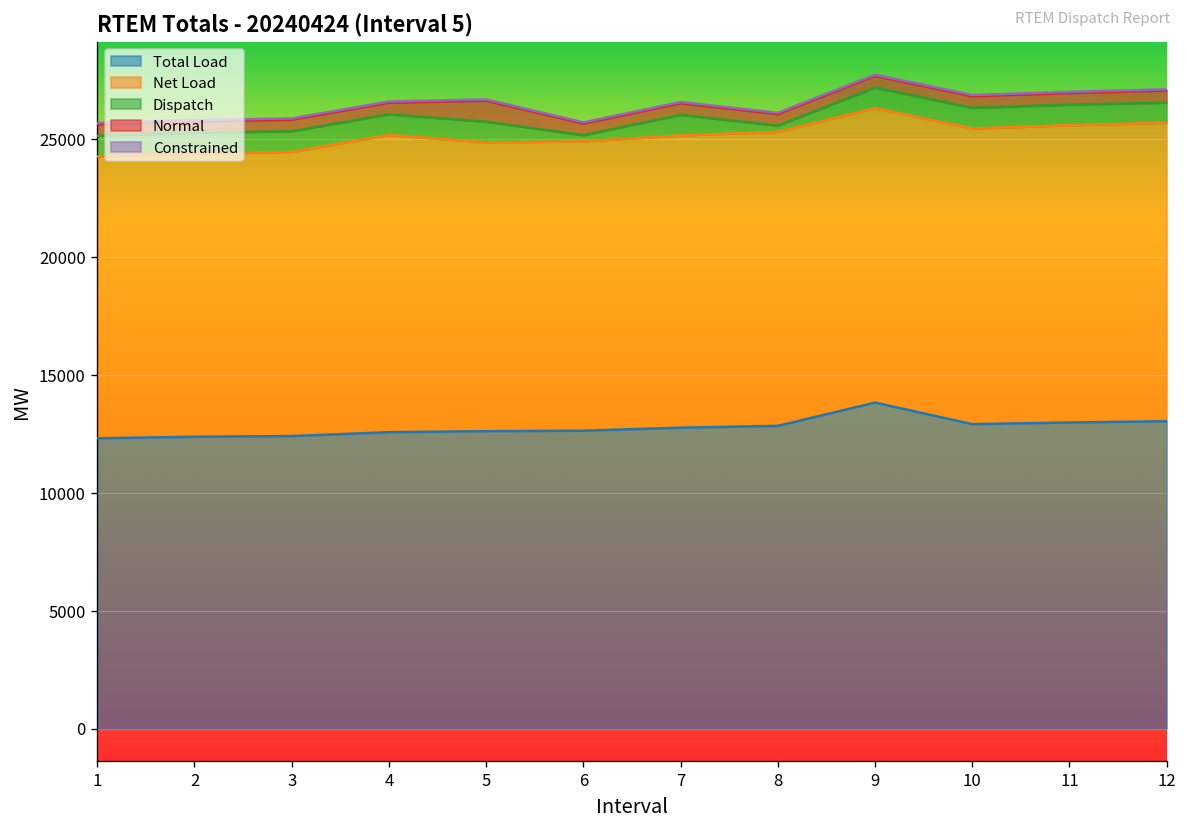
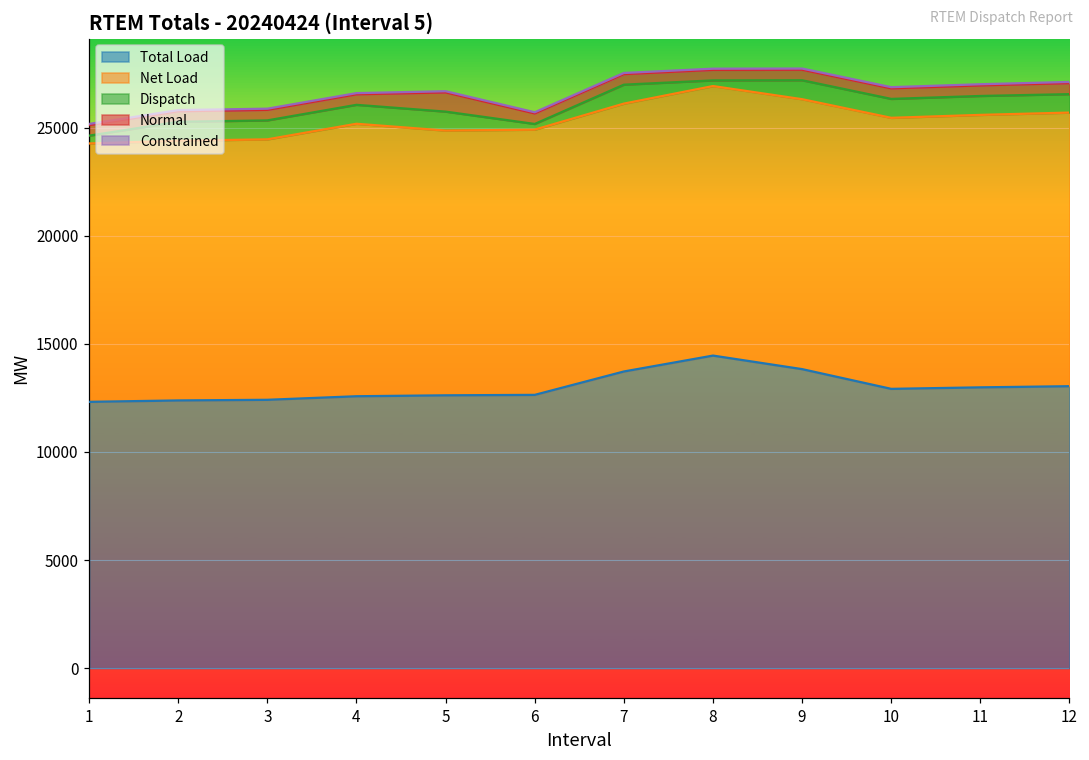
  {
    "Total Load": {
      "1": 12300,
      "2": 12400,
      "3": 12400,
      "4": 12600,
      "5": 12600,
      "6": 12600,
-     "7": 12800,
-     "8": 12800,
+     "7": 13700,
+     "8": 14500,
      "9": 13800,
      "10": 12900,
      "11": 13000,
      "12": 13000
    },
    "Net Load": {
      "1": 11900,
      "3": 12000,
      "4": 12600,
      "5": 12200,
      "6": 12300,
      "7": 12400,
      "8": 12500,
      "9": 12500,
      "10": 12500,
      "11": 12600,
      "12": 12700
    },
    "Dispatch": {
-     "1": 900,
+     "1": 400,
      "3": 900,
      "4": 900,
      "5": 900,
      "6": 300,
      "7": 900,
      "8": 300,
      "9": 900,
      "10": 900,
      "11": 900,
      "12": 900
    }
  }
